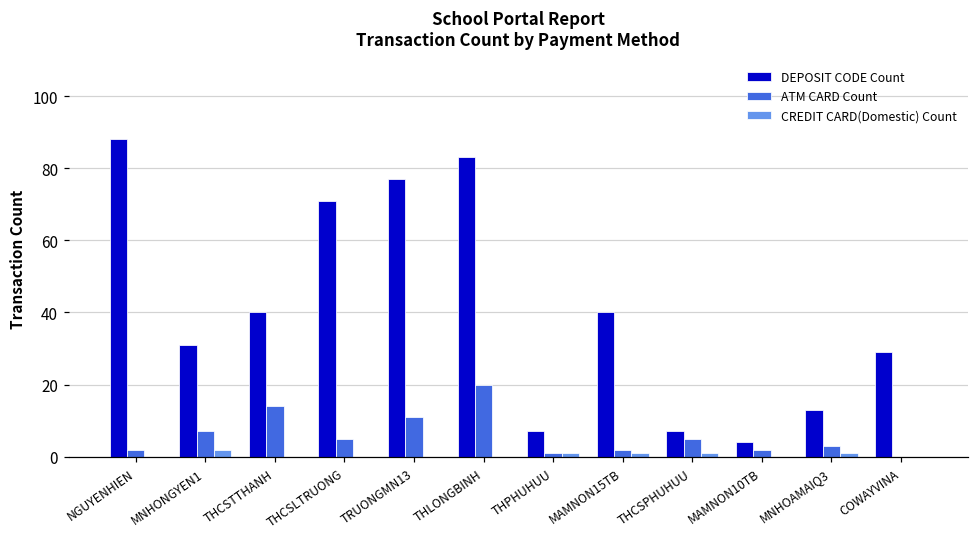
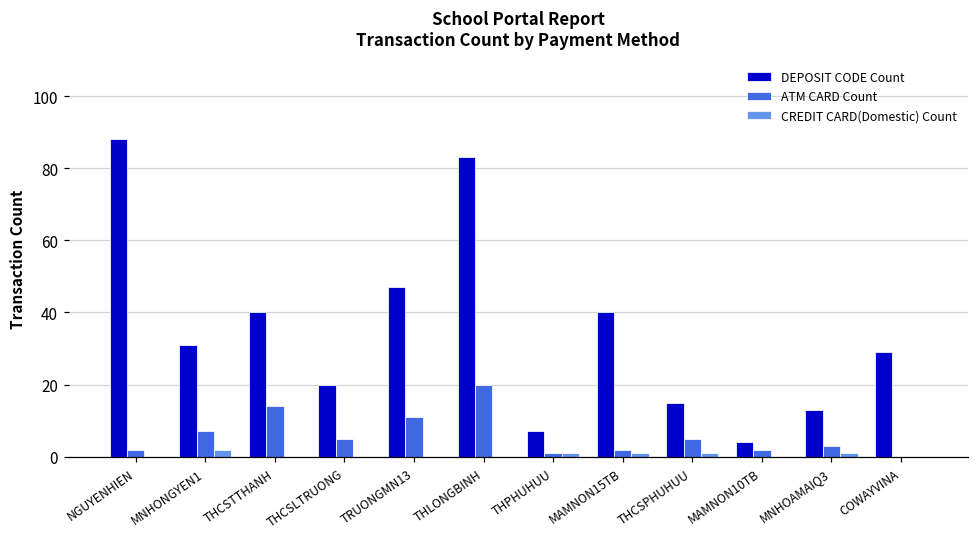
  {
    "DEPOSIT CODE Count": {
      "NGUYENHIEN": 88,
      "MNHONGYEN1": 31,
      "THCSTTHANH": 40,
-     "THCSLTRUONG": 71,
-     "TRUONGMN13": 77,
+     "THCSLTRUONG": 20,
+     "TRUONGMN13": 47,
      "THLONGBINH": 83,
      "THPHUHUU": 7,
      "MAMNON15TB": 40,
-     "THCSPHUHUU": 7,
+     "THCSPHUHUU": 15,
      "MAMNON10TB": 4,
      "MNHOAMAIQ3": 13,
      "COWAYVINA": 29
    }
  }
